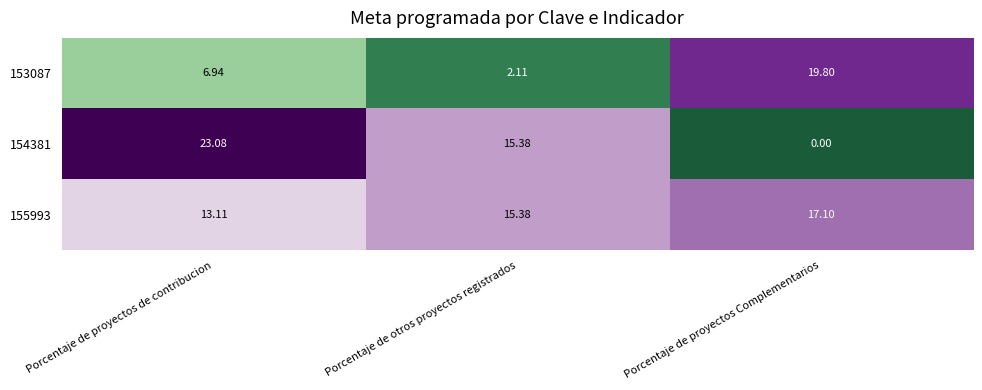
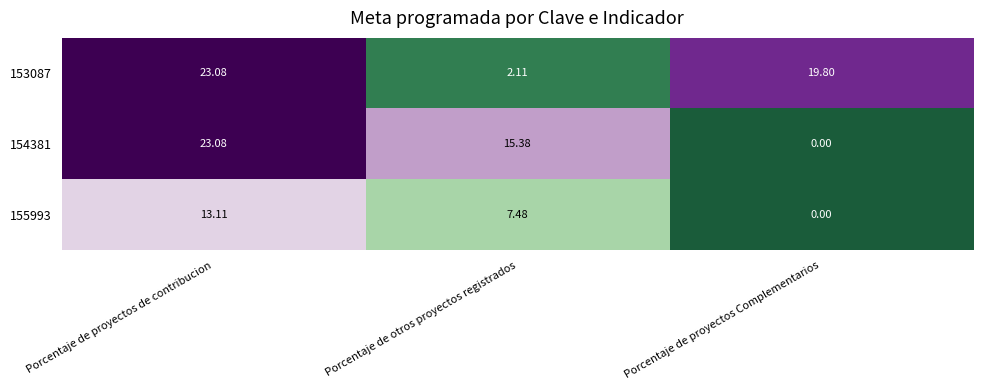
  {
    "153087": {
-     "Porcentaje de proyectos de contribucion": 6.94,
+     "Porcentaje de proyectos de contribucion": 23.08,
      "Porcentaje de otros proyectos registrados": 2.11,
      "Porcentaje de proyectos Complementarios": 19.80
    },
    "154381": {
      "Porcentaje de proyectos de contribucion": 23.08,
      "Porcentaje de otros proyectos registrados": 15.38,
      "Porcentaje de proyectos Complementarios": 0.00
    },
    "155993": {
      "Porcentaje de proyectos de contribucion": 13.11,
-     "Porcentaje de otros proyectos registrados": 15.38,
-     "Porcentaje de proyectos Complementarios": 17.10
+     "Porcentaje de otros proyectos registrados": 7.48,
+     "Porcentaje de proyectos Complementarios": 0.00
    }
  }
